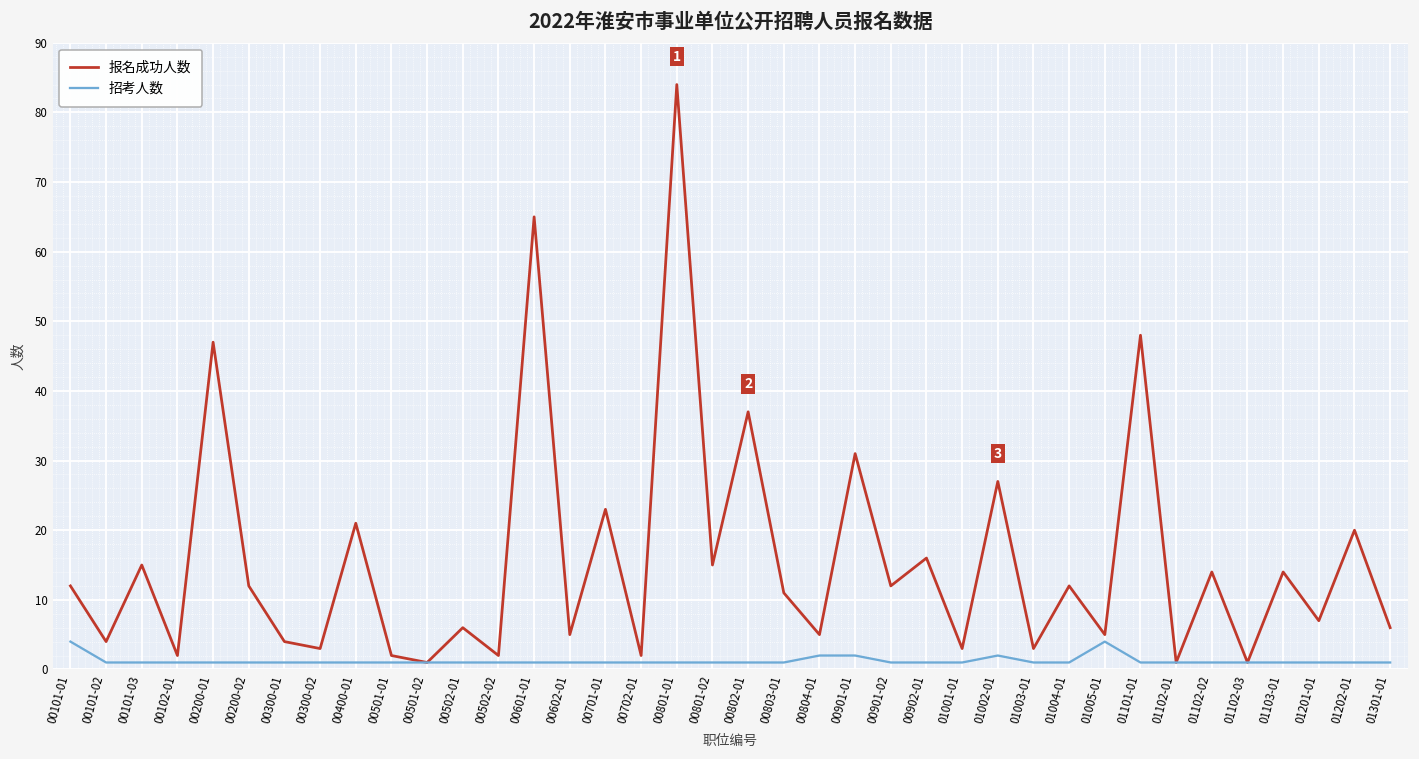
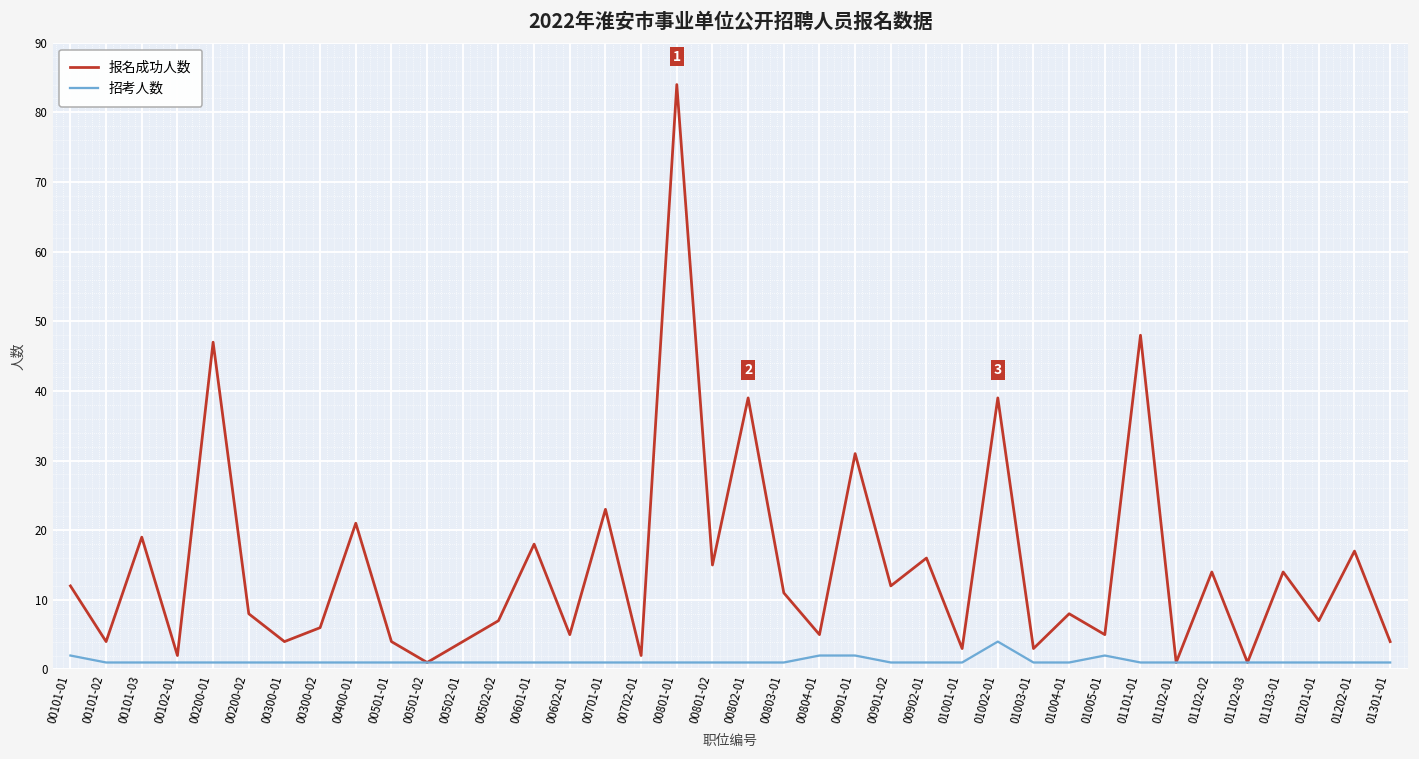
  {
    "报名成功人数": {
      "00101-01": 12,
      "00101-02": 4,
-     "00101-03": 15,
+     "00101-03": 19,
      "00102-01": 2,
      "00200-01": 47,
-     "00200-02": 12,
+     "00200-02": 8,
      "00300-01": 4,
-     "00300-02": 3,
+     "00300-02": 6,
      "00400-01": 21,
-     "00501-01": 2,
-     "00502-01": 6,
-     "00502-02": 2,
-     "00601-01": 65,
+     "00501-01": 4,
+     "00502-01": 4,
+     "00502-02": 7,
+     "00601-01": 18,
      "00602-01": 5,
      "00701-01": 23,
      "00702-01": 2,
      "00801-02": 15,
-     "00802-01": 37,
+     "00802-01": 39,
      "00803-01": 11,
      "00804-01": 5,
      "00901-01": 31,
      "00901-02": 12,
      "00902-01": 16,
      "01001-01": 3,
-     "01002-01": 27,
+     "01002-01": 39,
      "01003-01": 3,
-     "01004-01": 12,
+     "01004-01": 8,
      "01005-01": 5,
      "01101-01": 48,
      "01102-02": 14,
      "01103-01": 14,
      "01201-01": 7,
-     "01202-01": 20,
-     "01301-01": 6
+     "01202-01": 17,
+     "01301-01": 4
    },
    "招考人数": {
-     "00101-01": 4,
+     "00101-01": 2,
      "00101-02": 1,
      "00101-03": 1,
      "00102-01": 1,
      "00200-01": 1,
      "00200-02": 1,
      "00300-01": 1,
      "00300-02": 1,
      "00400-01": 1,
      "00501-01": 1,
      "00502-01": 1,
      "00502-02": 1,
      "00601-01": 1,
      "00602-01": 1,
      "00701-01": 1,
      "00702-01": 1,
      "00801-01": 1,
      "00801-02": 1,
      "00802-01": 1,
      "00803-01": 1,
      "00804-01": 2,
      "00901-01": 2,
      "00901-02": 1,
      "00902-01": 1,
      "01001-01": 1,
-     "01002-01": 2,
+     "01002-01": 4,
      "01003-01": 1,
      "01004-01": 1,
-     "01005-01": 4,
+     "01005-01": 2,
      "01101-01": 1,
      "01102-02": 1,
      "01103-01": 1,
      "01201-01": 1,
      "01202-01": 1,
      "01301-01": 1
    }
  }
